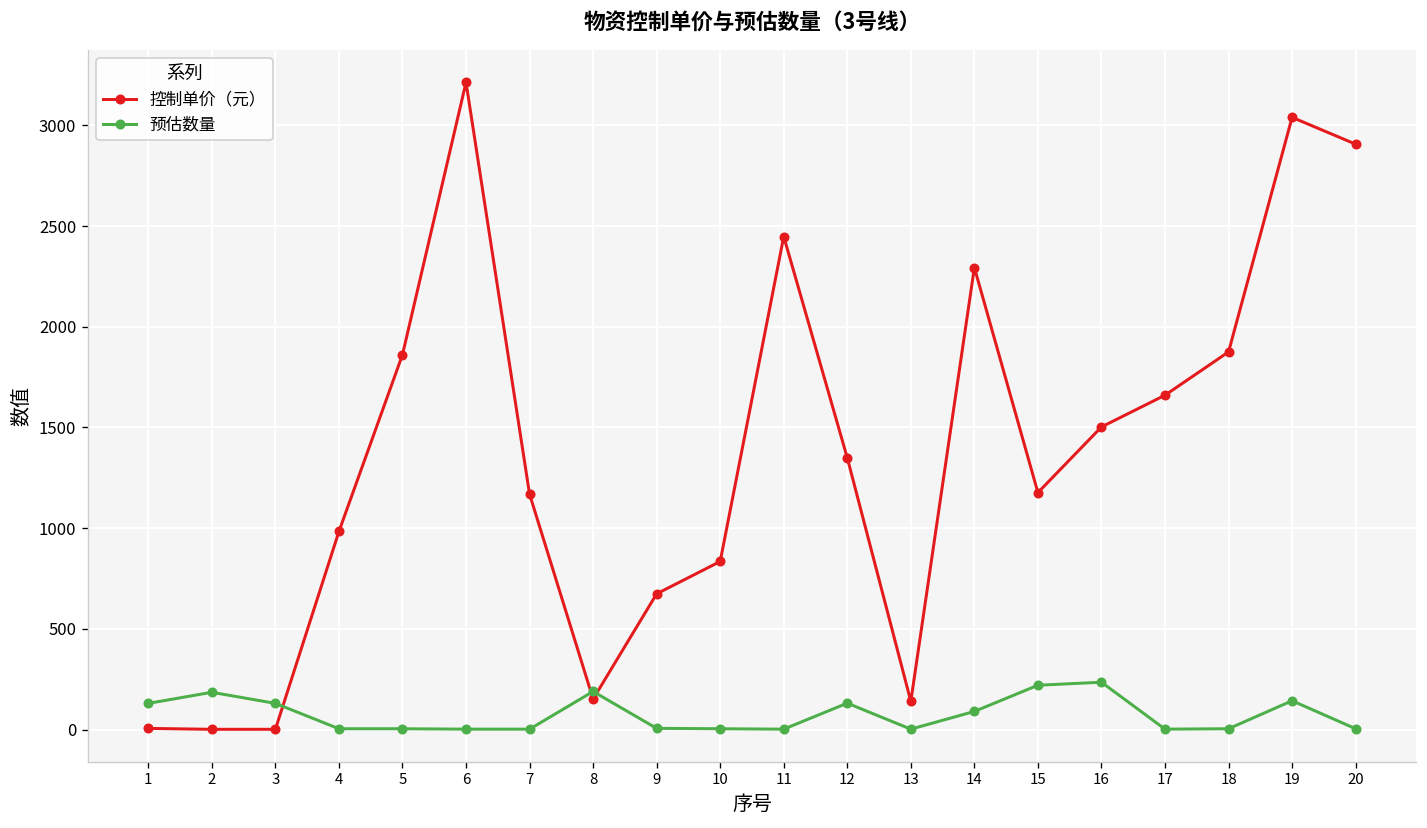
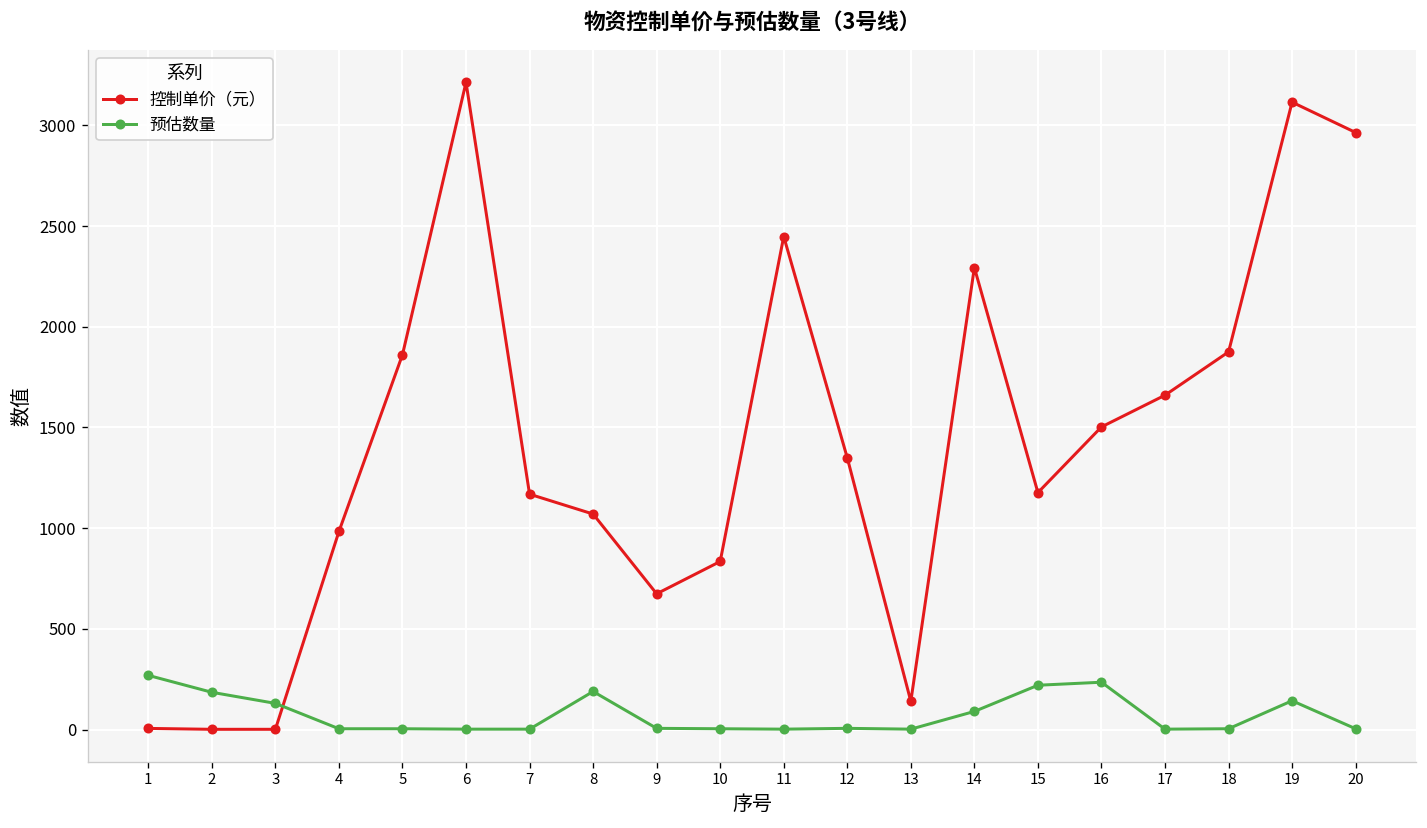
  {
    "控制单价（元）": {
      "1": 10,
      "2": 0,
      "3": 0,
      "4": 980,
      "5": 1860,
      "6": 3210,
      "7": 1170,
-     "8": 150,
+     "8": 1070,
      "9": 670,
      "10": 830,
      "11": 2450,
      "12": 1350,
      "13": 140,
      "14": 2290,
      "15": 1180,
      "16": 1500,
      "17": 1660,
      "18": 1880,
-     "19": 3040,
-     "20": 2910
+     "19": 3110,
+     "20": 2960
    },
    "预估数量": {
-     "1": 130,
+     "1": 270,
      "2": 190,
      "3": 130,
      "4": 0,
      "5": 0,
      "6": 0,
      "7": 0,
      "8": 190,
      "9": 10,
      "10": 0,
      "11": 0,
-     "12": 130,
+     "12": 10,
      "13": 0,
      "14": 90,
      "15": 220,
      "16": 240,
      "17": 0,
      "18": 0,
      "19": 140,
      "20": 0
    }
  }
